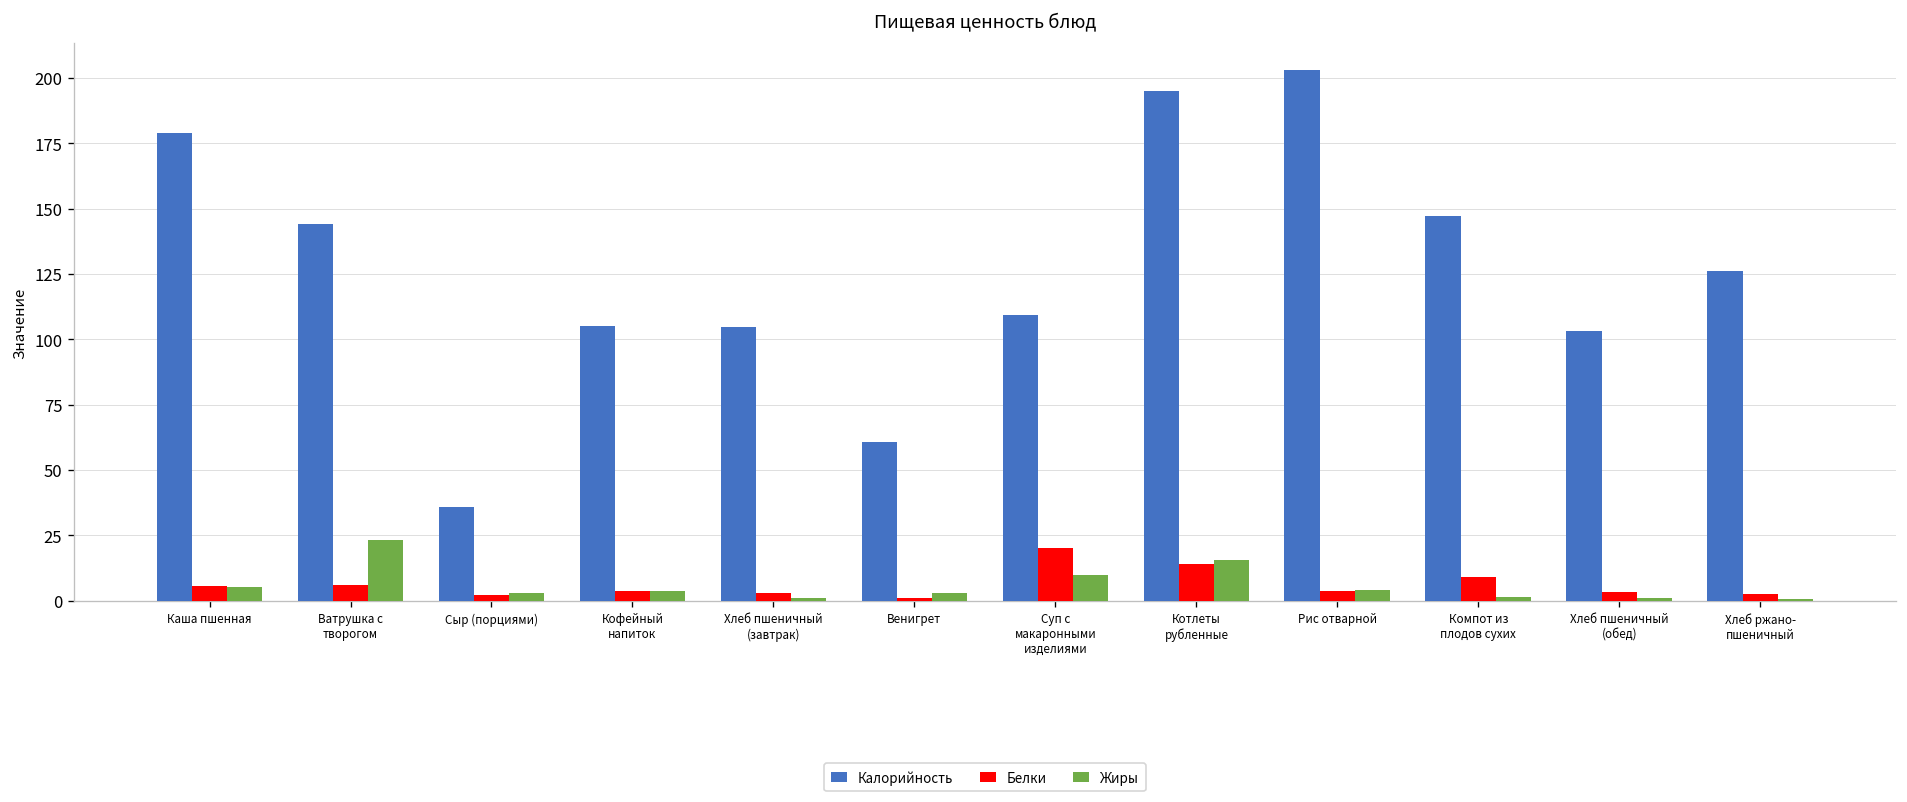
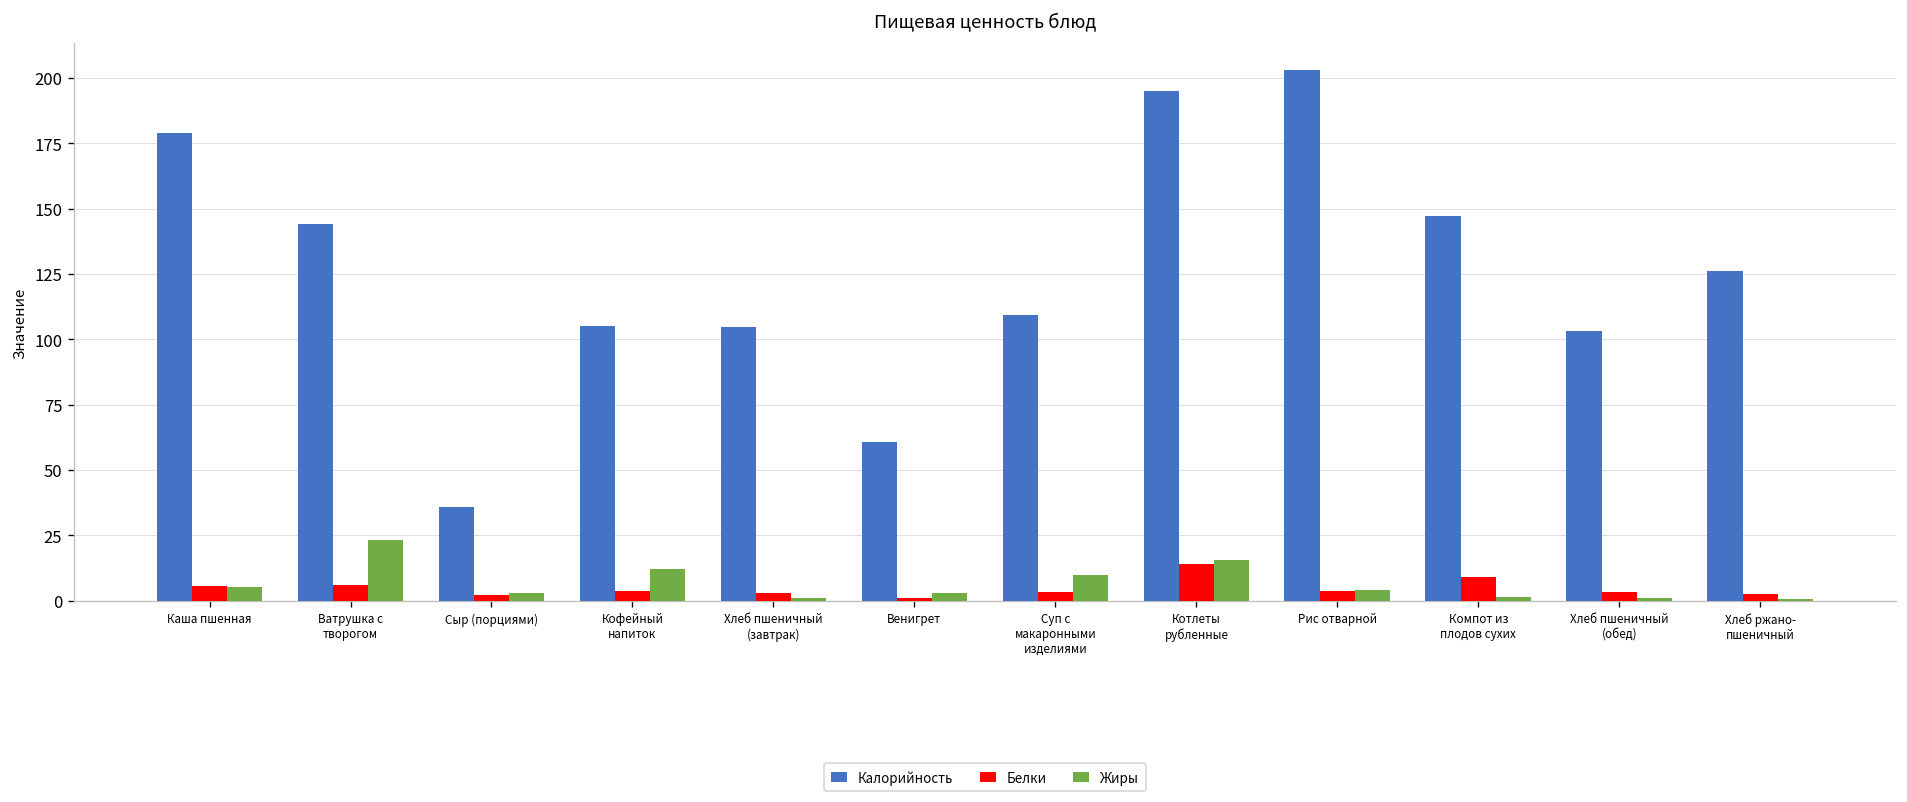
  {
    "Калорийность": {
      "Каша пшенная": 179,
      "Ватрушка с творогом": 144,
      "Сыр (порциями)": 36,
      "Кофейный напиток": 105,
      "Хлеб пшеничный (завтрак)": 105,
      "Венигрет": 61,
      "Суп с макаронными изделиями": 109,
      "Котлеты рубленные": 195,
      "Рис отварной": 203,
      "Компот из плодов сухих": 147,
      "Хлеб пшеничный (обед)": 103,
      "Хлеб ржано- пшеничный": 126
    },
    "Белки": {
      "Каша пшенная": 6,
      "Ватрушка с творогом": 6,
      "Сыр (порциями)": 2,
      "Кофейный напиток": 4,
      "Хлеб пшеничный (завтрак)": 3,
-     "Суп с макаронными изделиями": 20,
+     "Суп с макаронными изделиями": 4,
      "Котлеты рубленные": 14,
      "Рис отварной": 4,
      "Компот из плодов сухих": 9,
      "Хлеб пшеничный (обед)": 3,
      "Хлеб ржано- пшеничный": 2
    },
    "Жиры": {
      "Каша пшенная": 5,
      "Ватрушка с творогом": 23,
      "Сыр (порциями)": 3,
-     "Кофейный напиток": 4,
+     "Кофейный напиток": 12,
      "Хлеб пшеничный (завтрак)": 1,
      "Венигрет": 3,
      "Суп с макаронными изделиями": 10,
      "Котлеты рубленные": 16,
      "Рис отварной": 4,
      "Компот из плодов сухих": 1,
      "Хлеб пшеничный (обед)": 1
    }
  }
